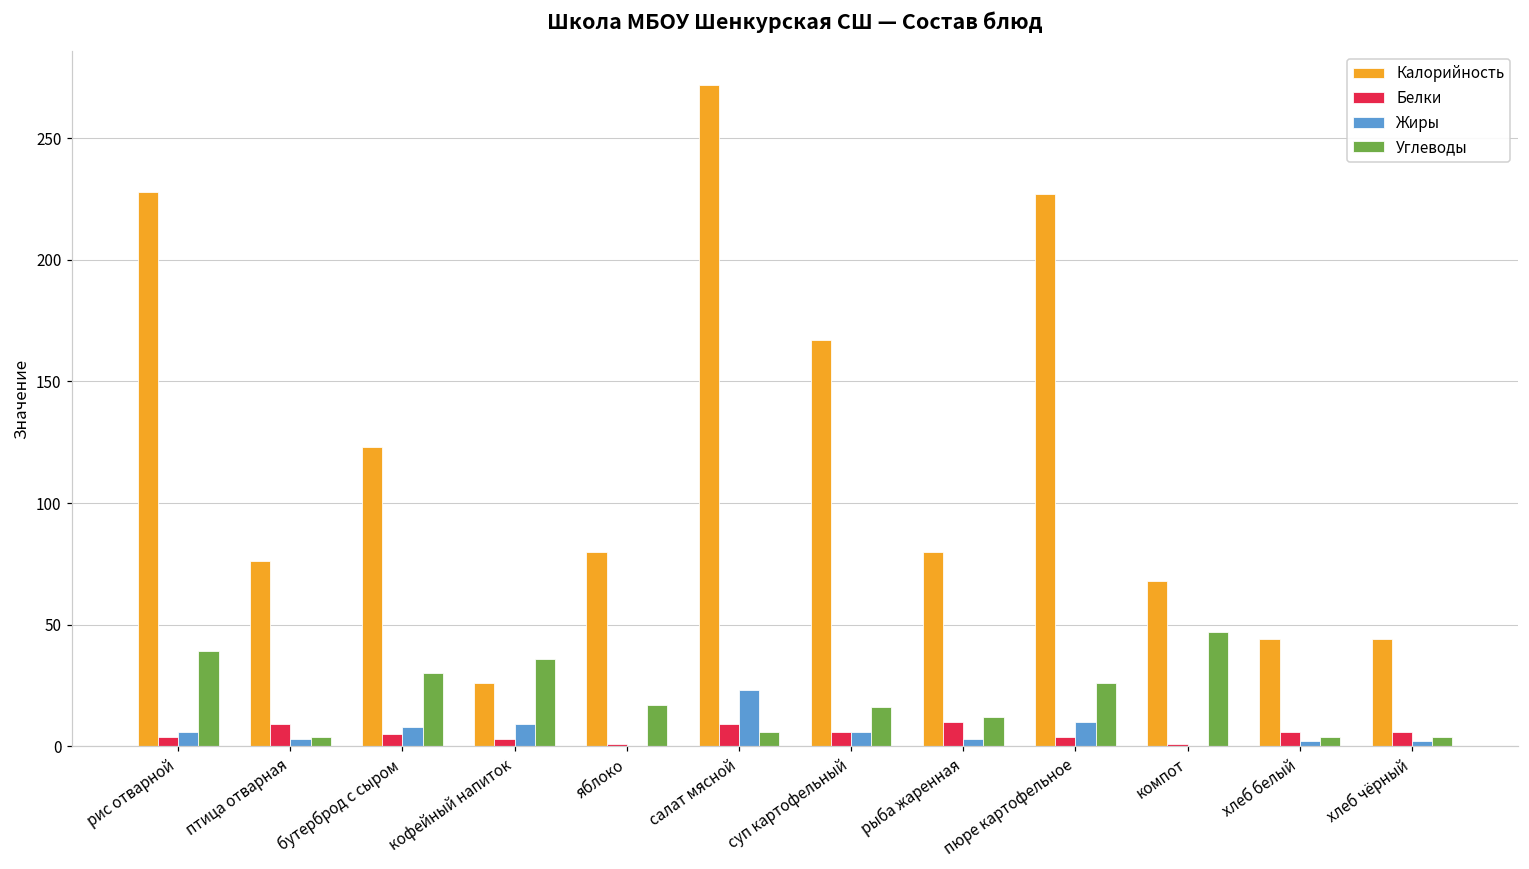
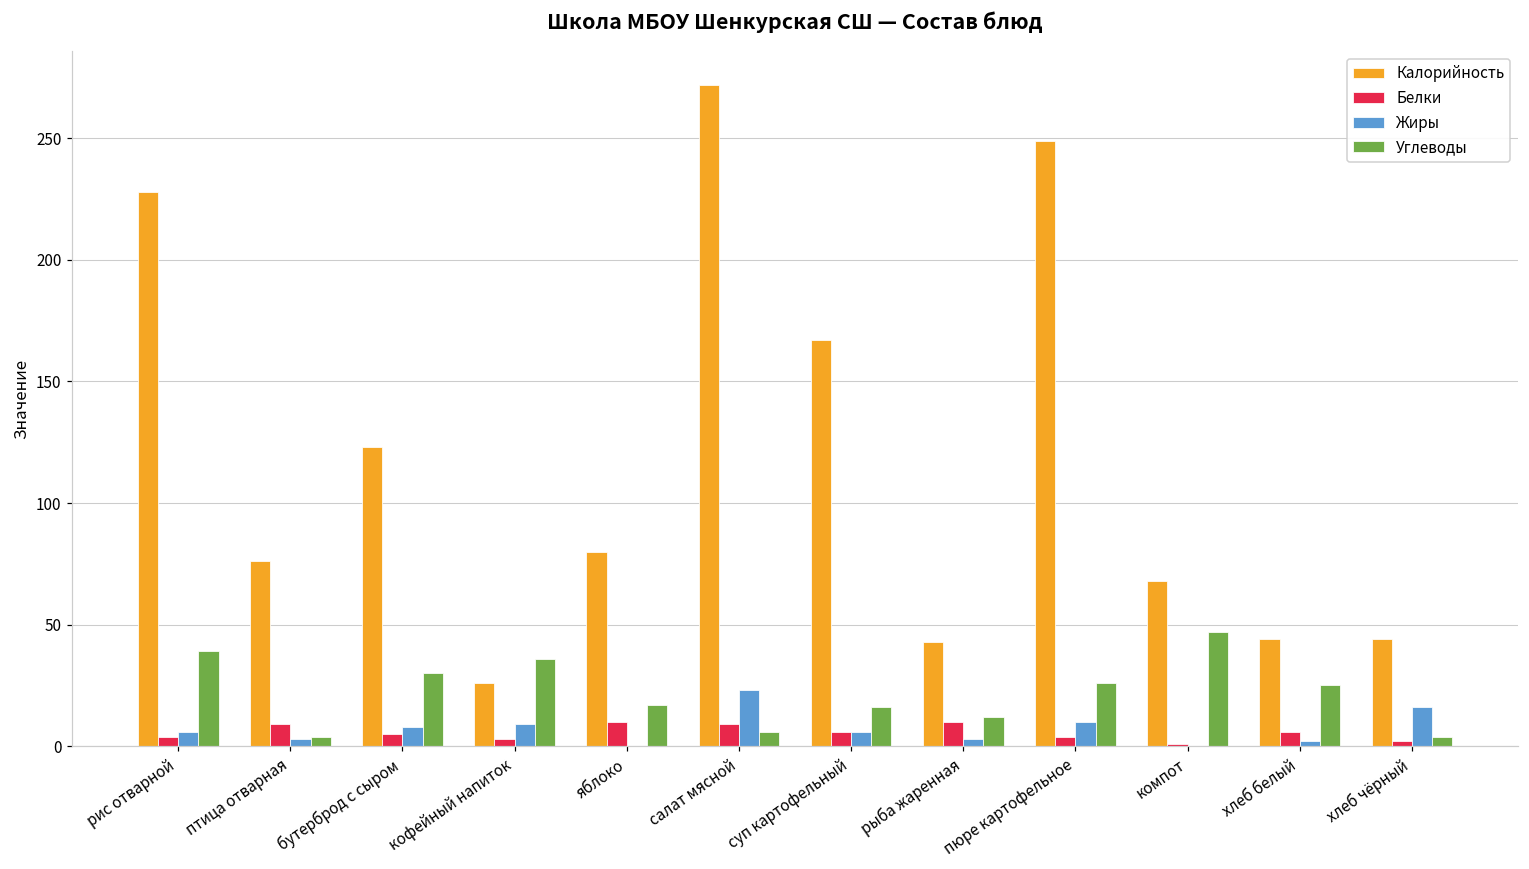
  {
    "Калорийность": {
      "рис отварной": 228,
      "птица отварная": 76,
      "бутерброд с сыром": 123,
      "кофейный напиток": 26,
      "яблоко": 80,
      "салат мясной": 272,
      "суп картофельный": 167,
-     "рыба жаренная": 80,
-     "пюре картофельное": 227,
+     "рыба жаренная": 43,
+     "пюре картофельное": 249,
      "компот": 68,
      "хлеб белый": 44,
      "хлеб чёрный": 44
    },
    "Белки": {
      "рис отварной": 4,
      "птица отварная": 9,
      "бутерброд с сыром": 5,
      "кофейный напиток": 3,
-     "яблоко": 1,
+     "яблоко": 10,
      "салат мясной": 9,
      "суп картофельный": 6,
      "рыба жаренная": 10,
      "пюре картофельное": 4,
      "хлеб белый": 6,
-     "хлеб чёрный": 6
+     "хлеб чёрный": 2
    },
    "Жиры": {
      "рис отварной": 6,
      "птица отварная": 3,
      "бутерброд с сыром": 8,
      "кофейный напиток": 9,
      "яблоко": 0,
      "салат мясной": 23,
      "суп картофельный": 6,
      "рыба жаренная": 3,
      "пюре картофельное": 10,
      "компот": 0,
      "хлеб белый": 2,
-     "хлеб чёрный": 2
+     "хлеб чёрный": 16
    },
    "Углеводы": {
      "рис отварной": 39,
      "птица отварная": 4,
      "бутерброд с сыром": 30,
      "кофейный напиток": 36,
      "яблоко": 17,
      "салат мясной": 6,
      "суп картофельный": 16,
      "рыба жаренная": 12,
      "пюре картофельное": 26,
      "компот": 47,
-     "хлеб белый": 4,
+     "хлеб белый": 25,
      "хлеб чёрный": 4
    }
  }
